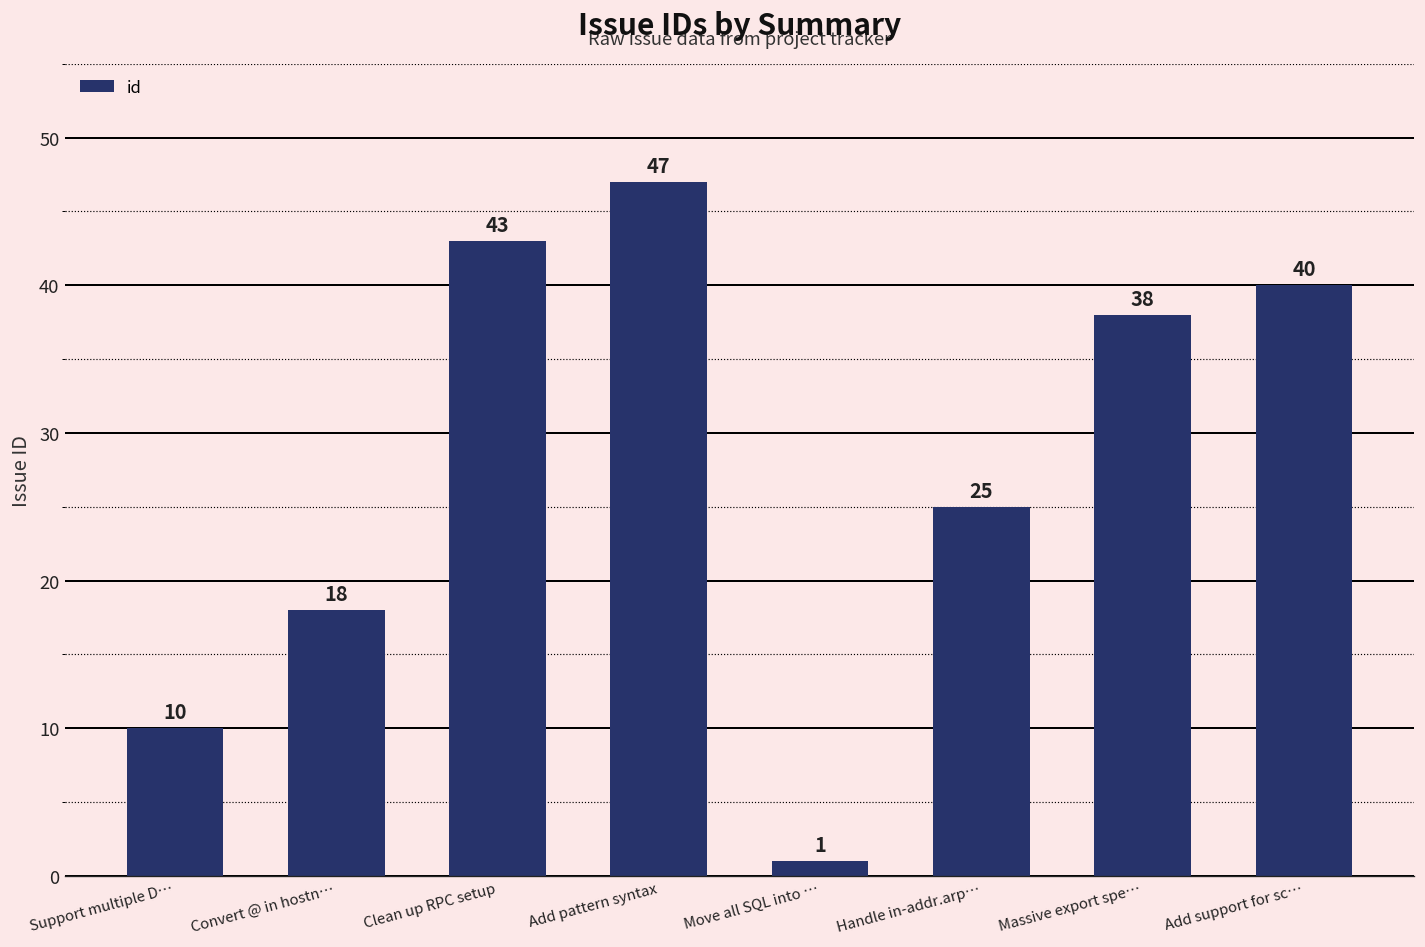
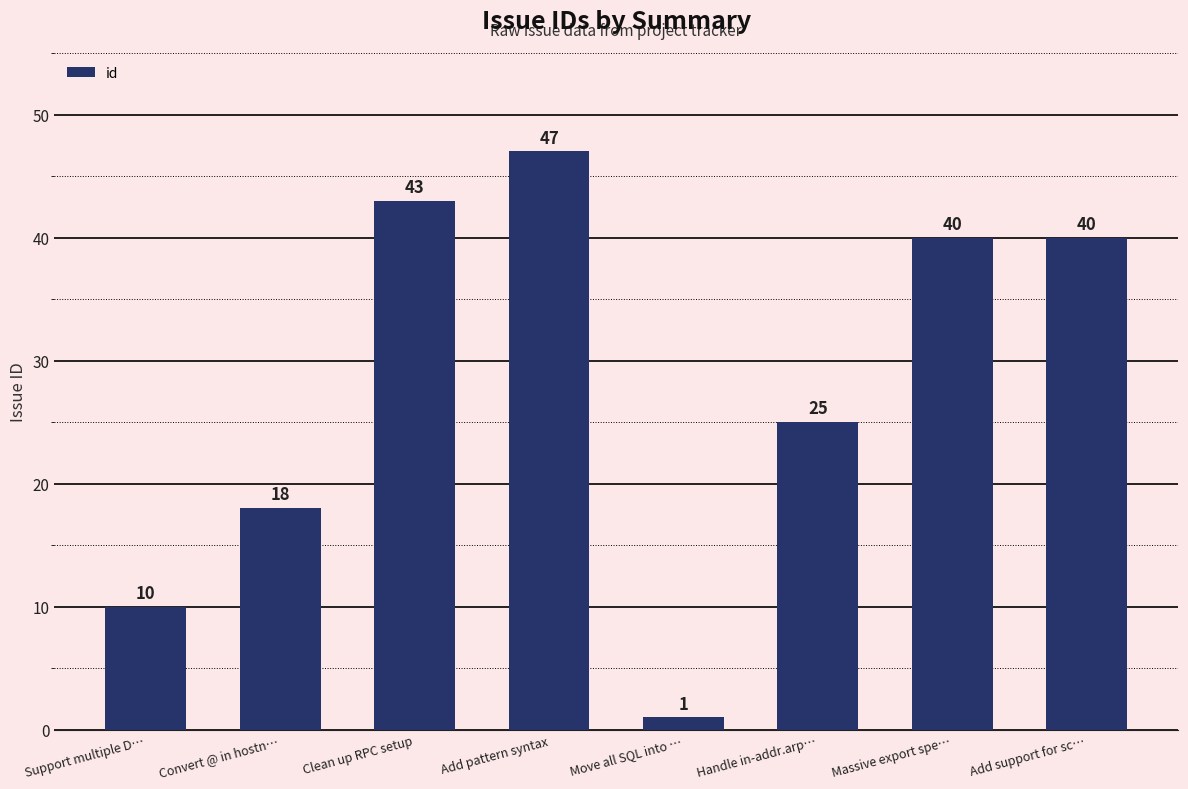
  {
    "Support multiple D…": 10,
    "Convert @ in hostn…": 18,
    "Clean up RPC setup": 43,
    "Add pattern syntax": 47,
    "Move all SQL into …": 1,
    "Handle in-addr.arp…": 25,
-   "Massive export spe…": 38,
+   "Massive export spe…": 40,
    "Add support for sc…": 40
  }
